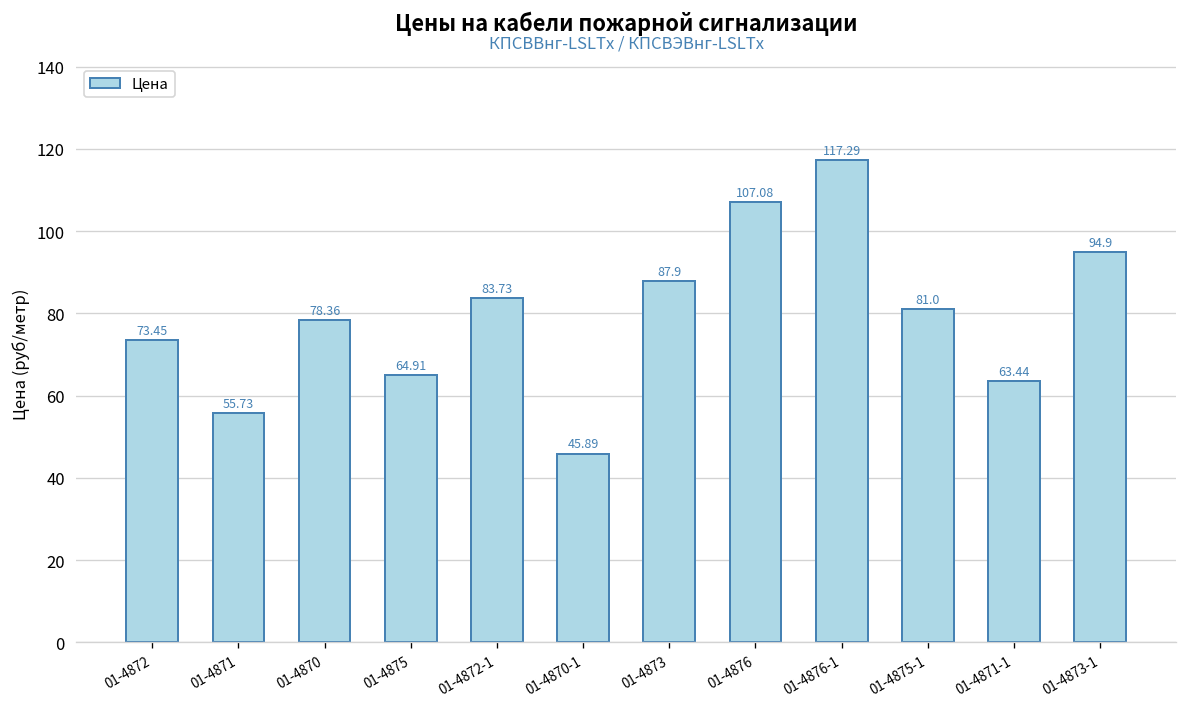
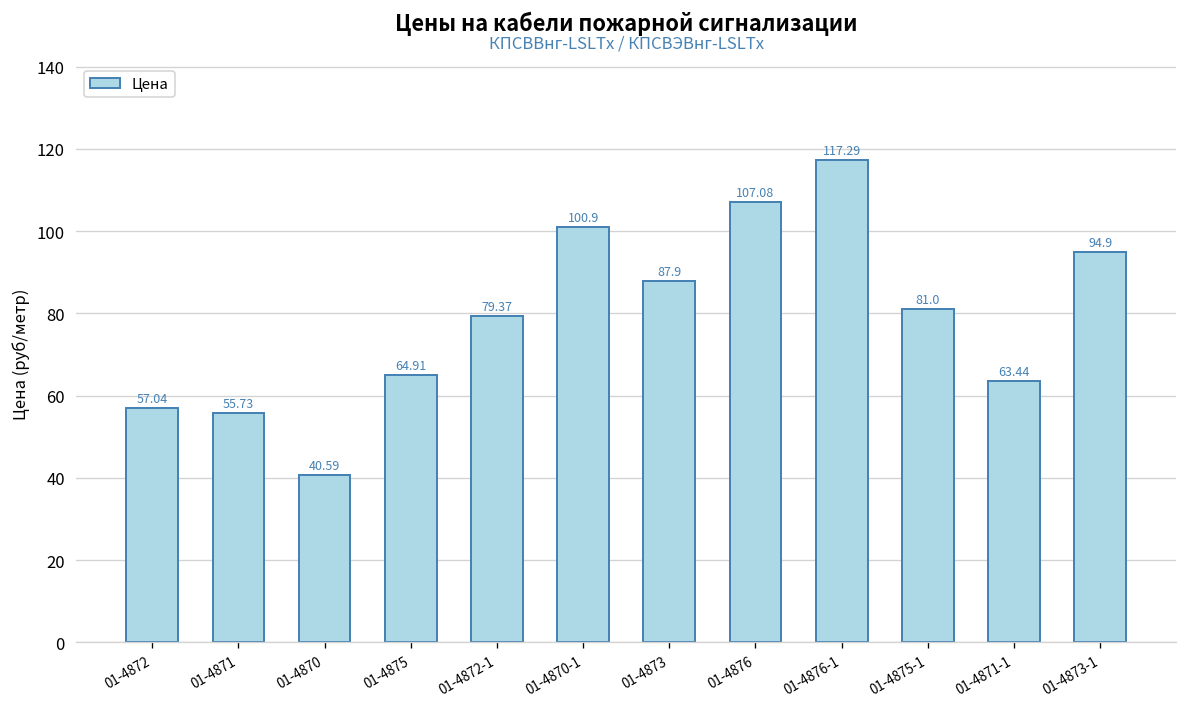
  {
-   "01-4872": 73.45,
+   "01-4872": 57.04,
    "01-4871": 55.73,
-   "01-4870": 78.36,
+   "01-4870": 40.59,
    "01-4875": 64.91,
-   "01-4872-1": 83.73,
-   "01-4870-1": 45.89,
+   "01-4872-1": 79.37,
+   "01-4870-1": 100.9,
    "01-4873": 87.9,
    "01-4876": 107.08,
    "01-4876-1": 117.29,
    "01-4875-1": 81.0,
    "01-4871-1": 63.44,
    "01-4873-1": 94.9
  }
